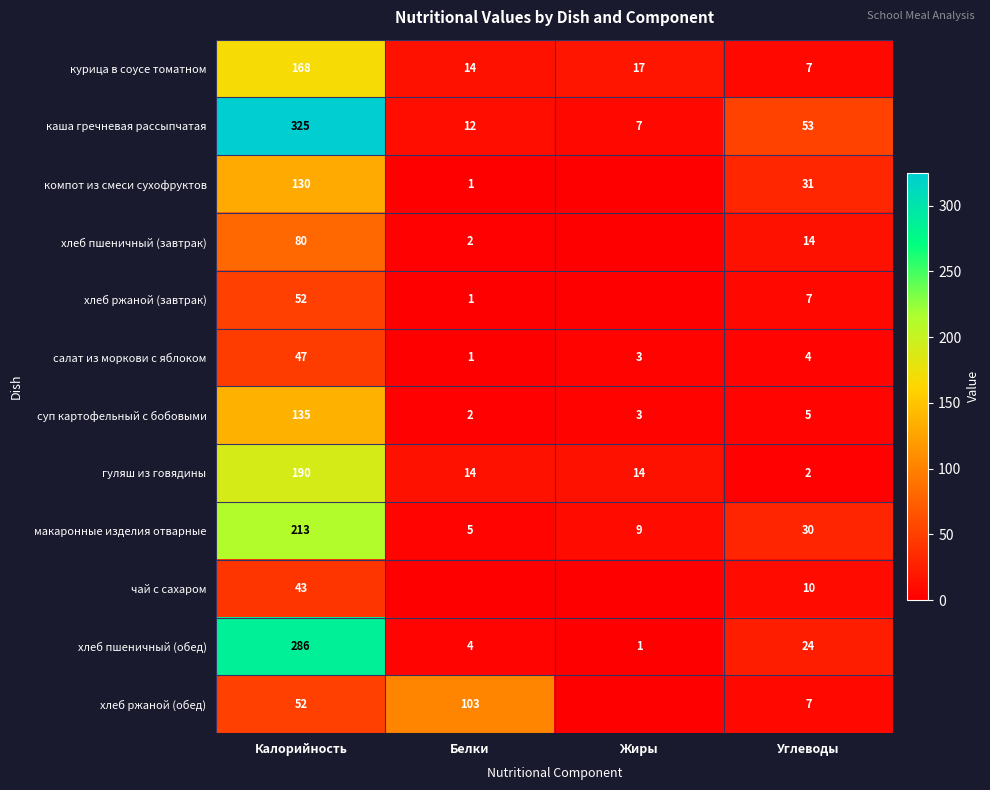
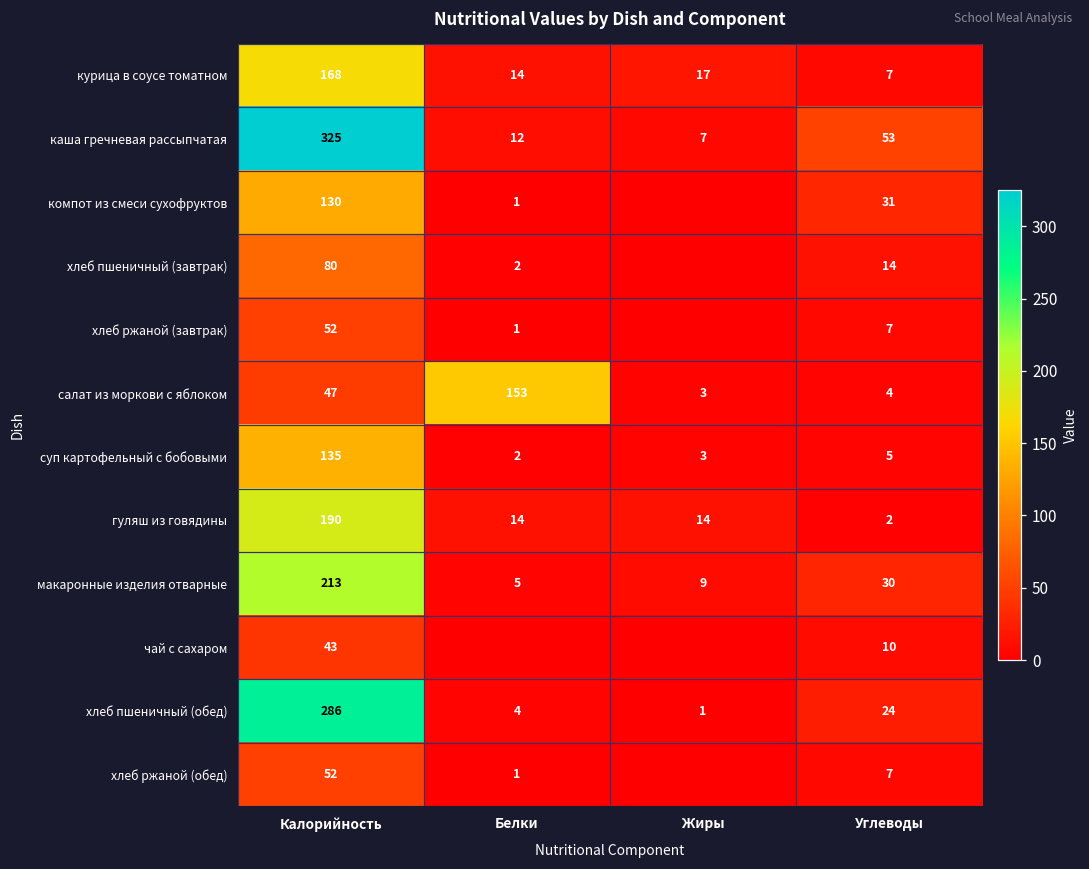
  {
    "курица в соусе томатном": {
      "Калорийность": 168,
      "Белки": 14,
      "Жиры": 17,
      "Углеводы": 7
    },
    "каша гречневая рассыпчатая": {
      "Калорийность": 325,
      "Белки": 12,
      "Жиры": 7,
      "Углеводы": 53
    },
    "компот из смеси сухофруктов": {
      "Калорийность": 130,
      "Белки": 1,
      "Углеводы": 31
    },
    "хлеб пшеничный (завтрак)": {
      "Калорийность": 80,
      "Белки": 2,
      "Углеводы": 14
    },
    "хлеб ржаной (завтрак)": {
      "Калорийность": 52,
      "Белки": 1,
      "Углеводы": 7
    },
    "салат из моркови с яблоком": {
      "Калорийность": 47,
-     "Белки": 1,
+     "Белки": 153,
      "Жиры": 3,
      "Углеводы": 4
    },
    "суп картофельный с бобовыми": {
      "Калорийность": 135,
      "Белки": 2,
      "Жиры": 3,
      "Углеводы": 5
    },
    "гуляш из говядины": {
      "Калорийность": 190,
      "Белки": 14,
      "Жиры": 14,
      "Углеводы": 2
    },
    "макаронные изделия отварные": {
      "Калорийность": 213,
      "Белки": 5,
      "Жиры": 9,
      "Углеводы": 30
    },
    "чай с сахаром": {
      "Калорийность": 43,
      "Углеводы": 10
    },
    "хлеб пшеничный (обед)": {
      "Калорийность": 286,
      "Белки": 4,
      "Жиры": 1,
      "Углеводы": 24
    },
    "хлеб ржаной (обед)": {
      "Калорийность": 52,
-     "Белки": 103,
+     "Белки": 1,
      "Углеводы": 7
    }
  }
